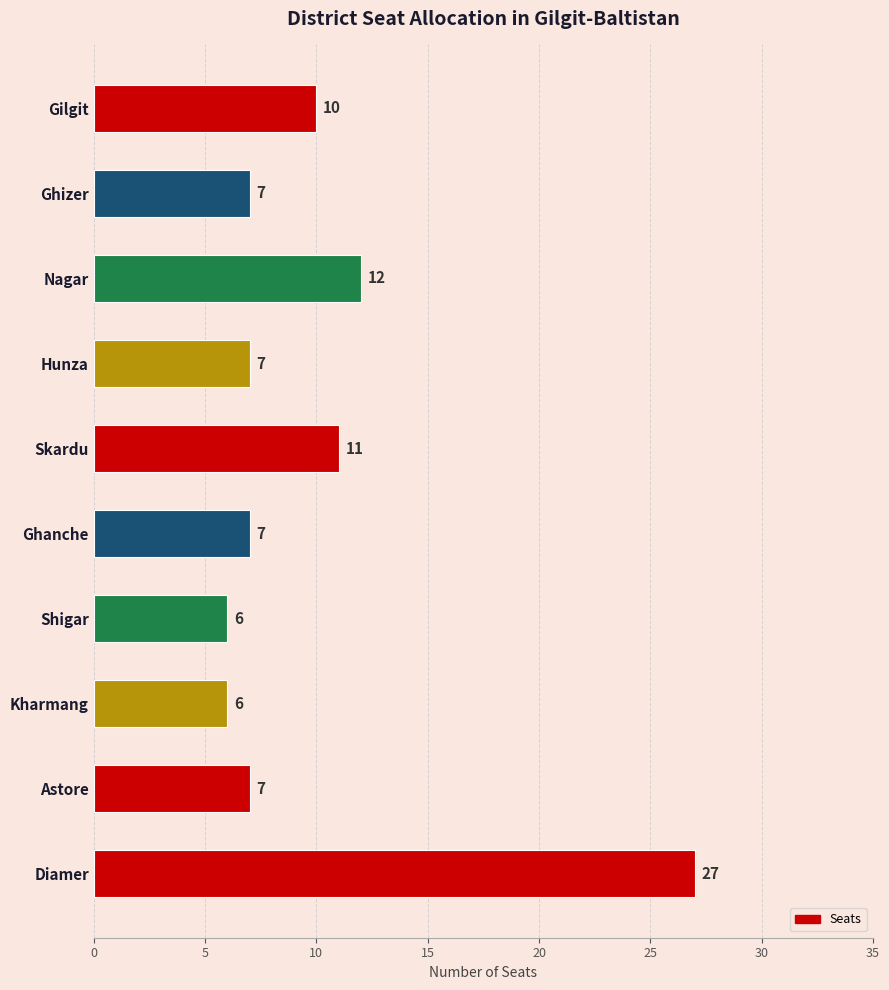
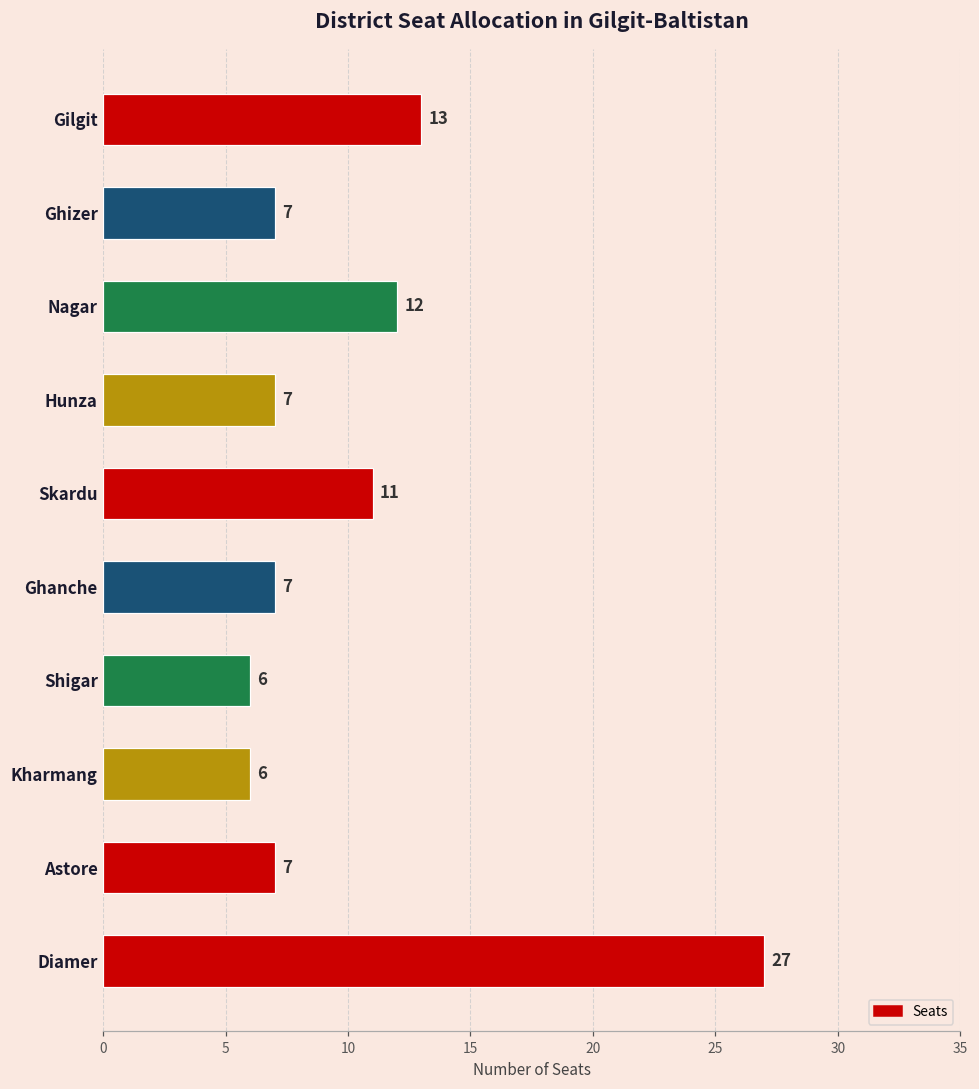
  {
-   "Gilgit": 10,
+   "Gilgit": 13,
    "Ghizer": 7,
    "Nagar": 12,
    "Hunza": 7,
    "Skardu": 11,
    "Ghanche": 7,
    "Shigar": 6,
    "Kharmang": 6,
    "Astore": 7,
    "Diamer": 27
  }
